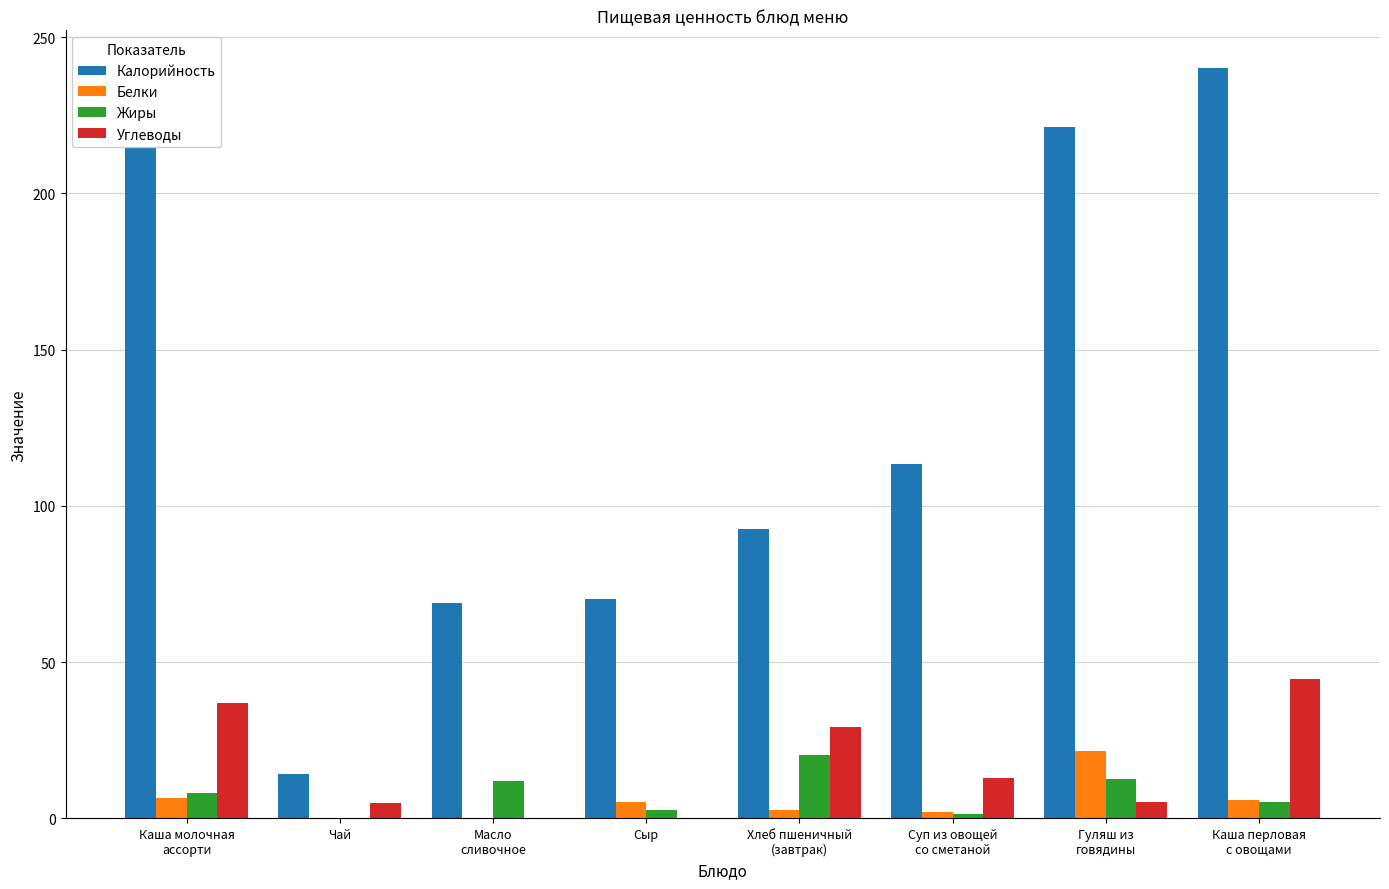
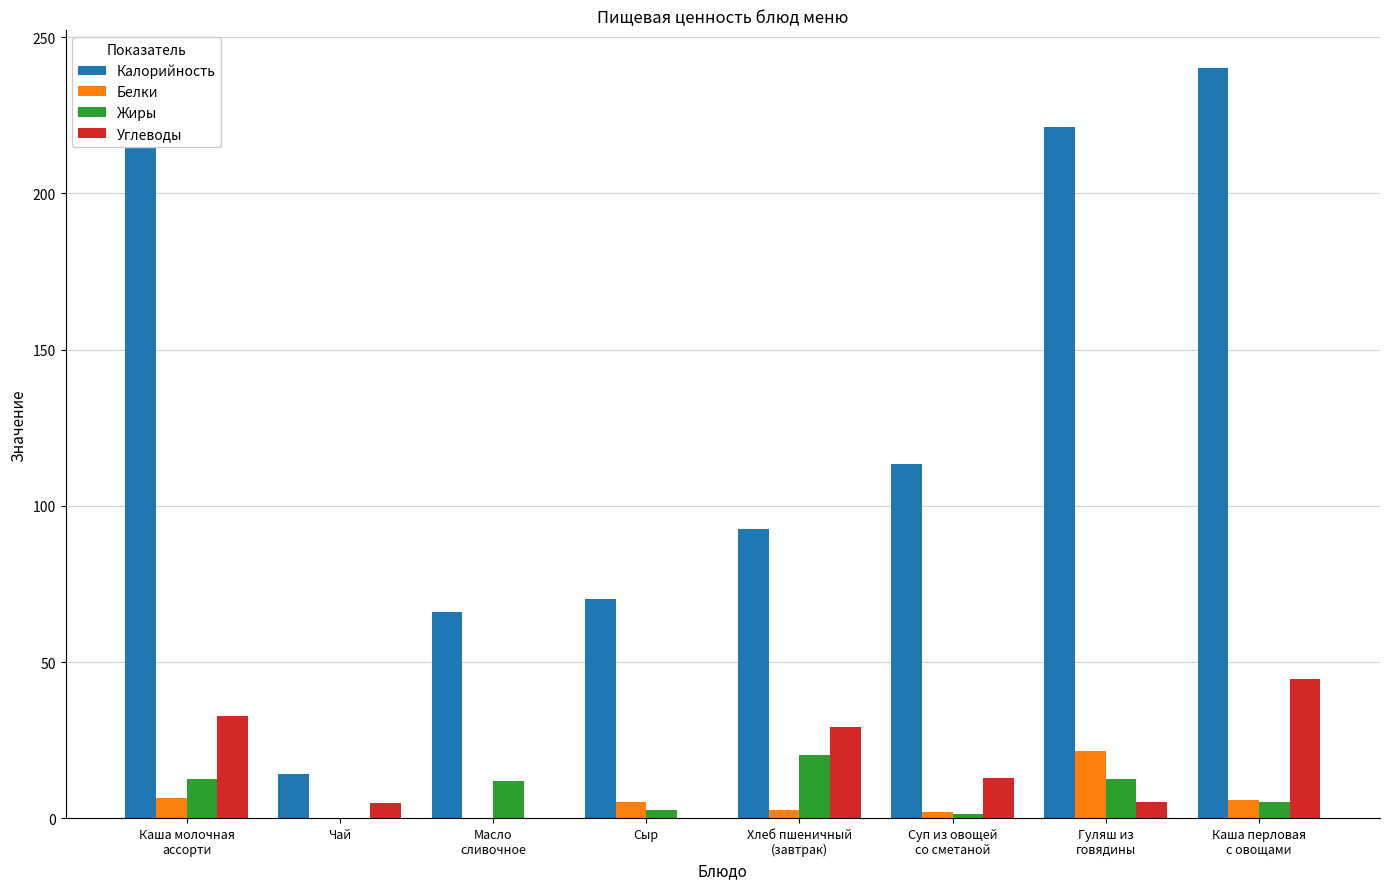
  {
    "Калорийность": {
      "Чай": 14,
-     "Масло сливочное": 69,
+     "Масло сливочное": 66,
      "Сыр": 70,
      "Хлеб пшеничный (завтрак)": 93,
      "Суп из овощей со сметаной": 114,
      "Гуляш из говядины": 221,
      "Каша перловая с овощами": 240
    },
    "Белки": {
      "Каша молочная ассорти": 6,
      "Сыр": 5,
      "Хлеб пшеничный (завтрак)": 3,
      "Суп из овощей со сметаной": 2,
      "Гуляш из говядины": 21,
      "Каша перловая с овощами": 6
    },
    "Жиры": {
-     "Каша молочная ассорти": 8,
+     "Каша молочная ассорти": 13,
      "Масло сливочное": 12,
      "Сыр": 3,
      "Хлеб пшеничный (завтрак)": 20,
      "Суп из овощей со сметаной": 1,
      "Гуляш из говядины": 13,
      "Каша перловая с овощами": 5
    },
    "Углеводы": {
-     "Каша молочная ассорти": 37,
+     "Каша молочная ассорти": 33,
      "Чай": 5,
      "Сыр": 0,
      "Хлеб пшеничный (завтрак)": 29,
      "Суп из овощей со сметаной": 13,
      "Гуляш из говядины": 5,
      "Каша перловая с овощами": 45
    }
  }
